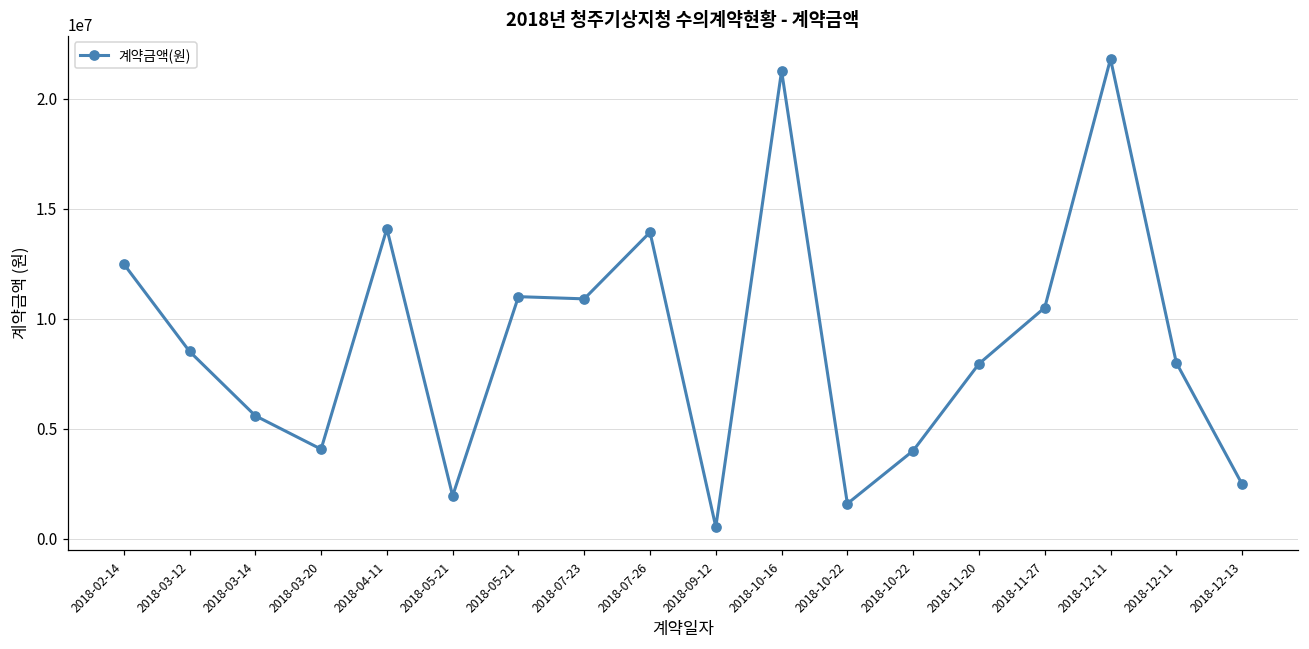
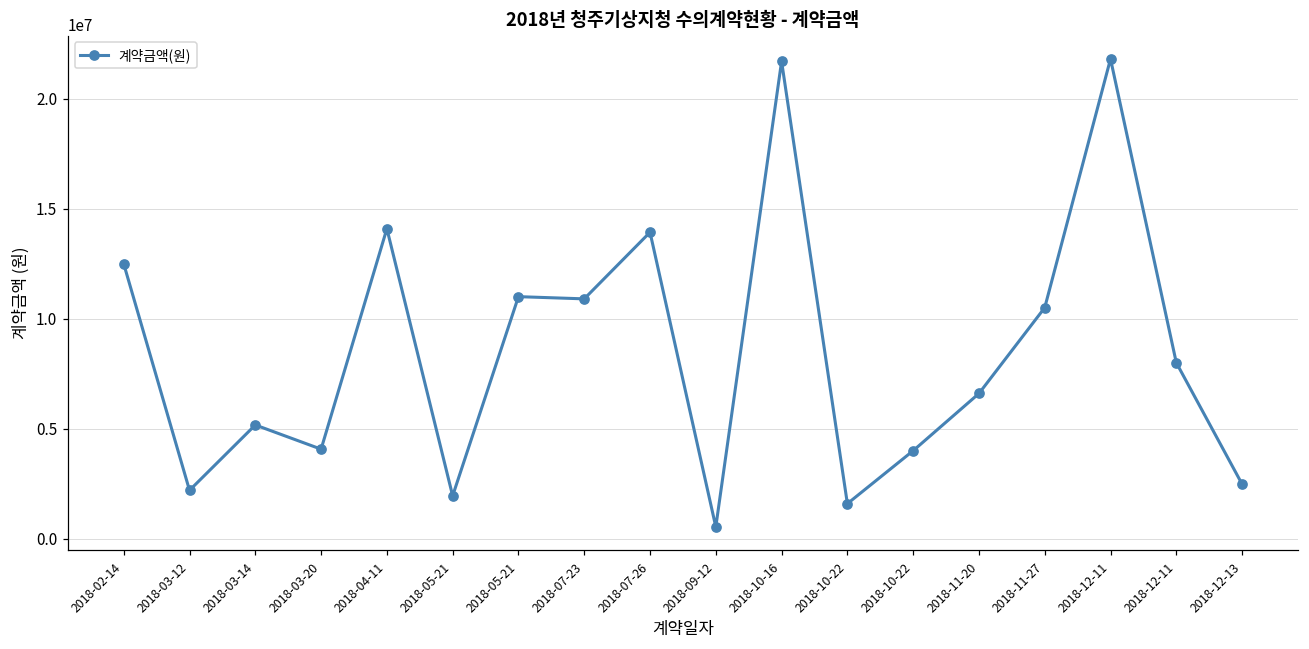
  {
    "2018-02-14": 12500000,
-   "2018-03-12": 8500000,
-   "2018-03-14": 5600000,
+   "2018-03-12": 2200000,
+   "2018-03-14": 5200000,
    "2018-03-20": 4100000,
    "2018-04-11": 14100000,
    "2018-07-23": 10900000,
    "2018-07-26": 13900000,
    "2018-09-12": 500000,
-   "2018-10-16": 21300000,
-   "2018-11-20": 7900000,
+   "2018-10-16": 21700000,
+   "2018-11-20": 6600000,
    "2018-11-27": 10500000,
    "2018-12-13": 2500000
  }
